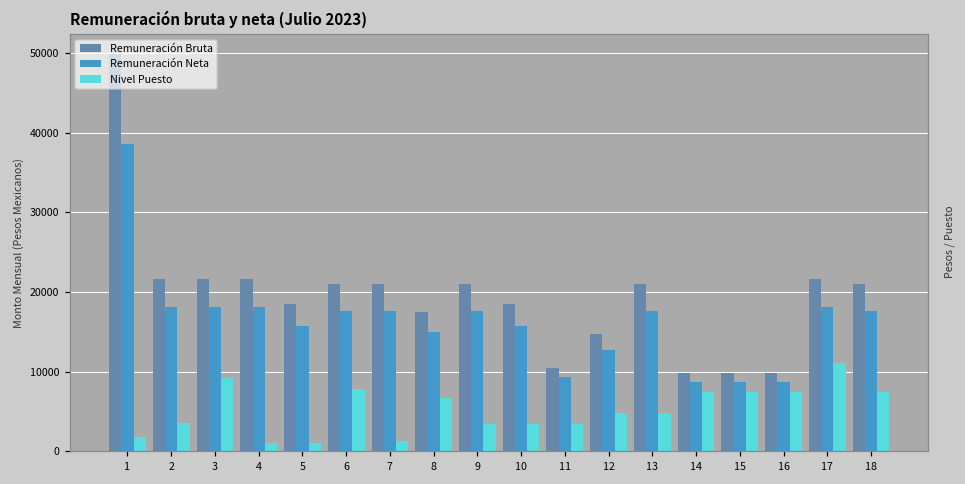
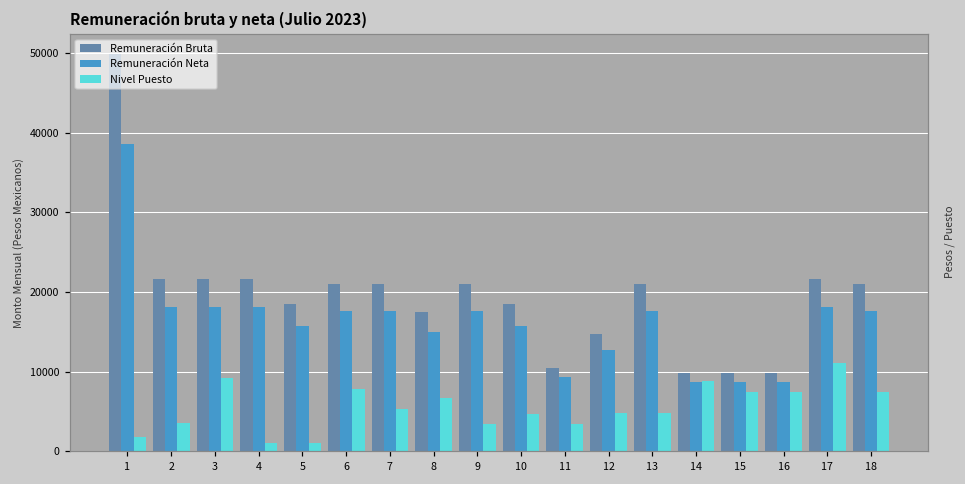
  {
    "Nivel Puesto": {
      "1": 2000,
      "2": 4000,
      "3": 9000,
      "4": 1000,
      "5": 1000,
      "6": 8000,
-     "7": 1000,
+     "7": 5000,
      "8": 7000,
      "9": 3000,
-     "10": 3000,
+     "10": 5000,
      "11": 3000,
      "12": 5000,
      "13": 5000,
-     "14": 7000,
+     "14": 9000,
      "15": 7000,
      "16": 7000,
      "17": 11000,
      "18": 7000
    }
  }
